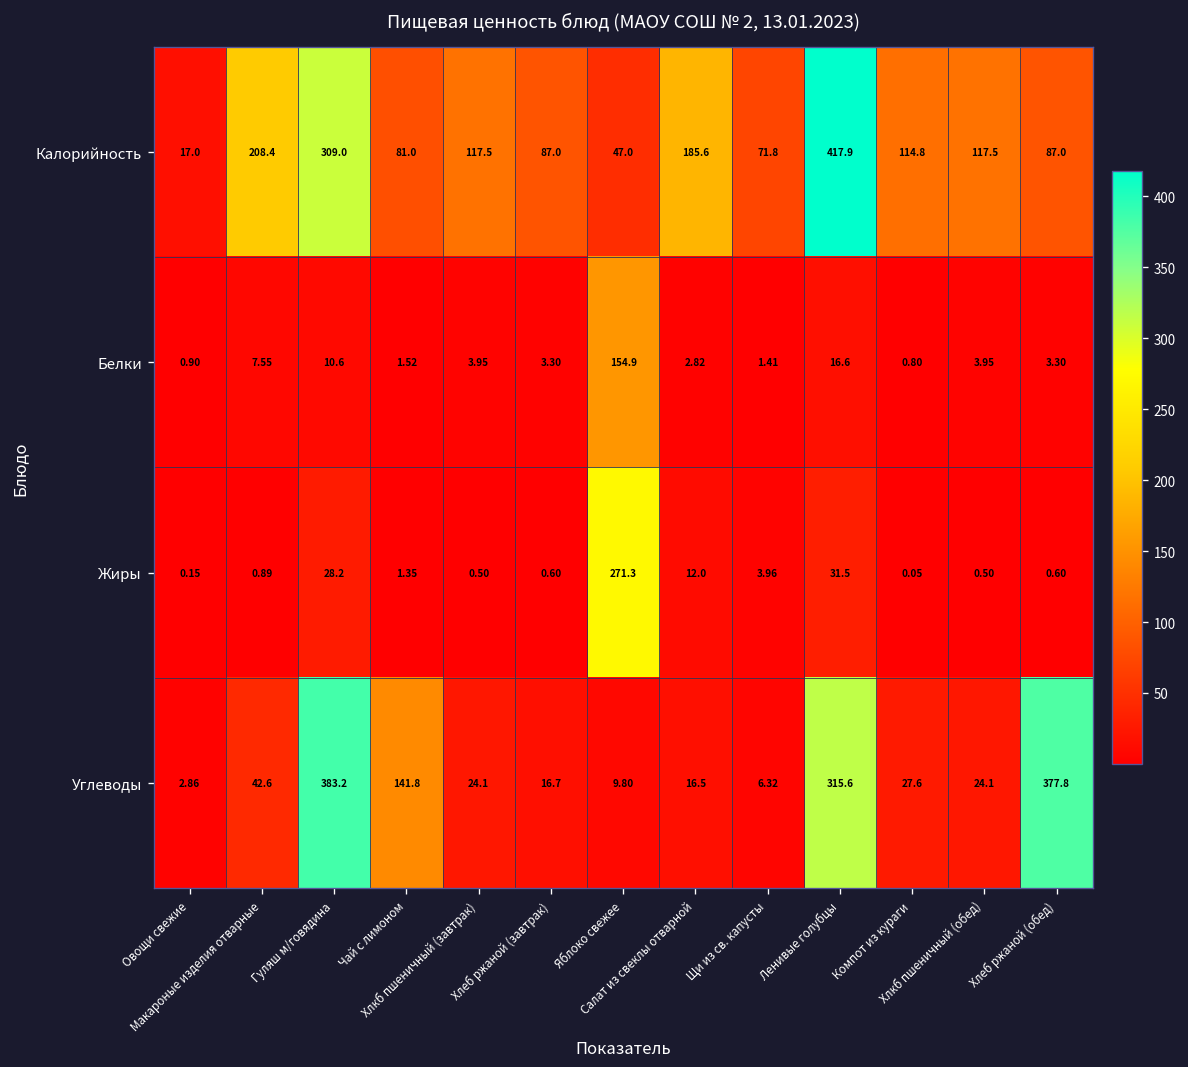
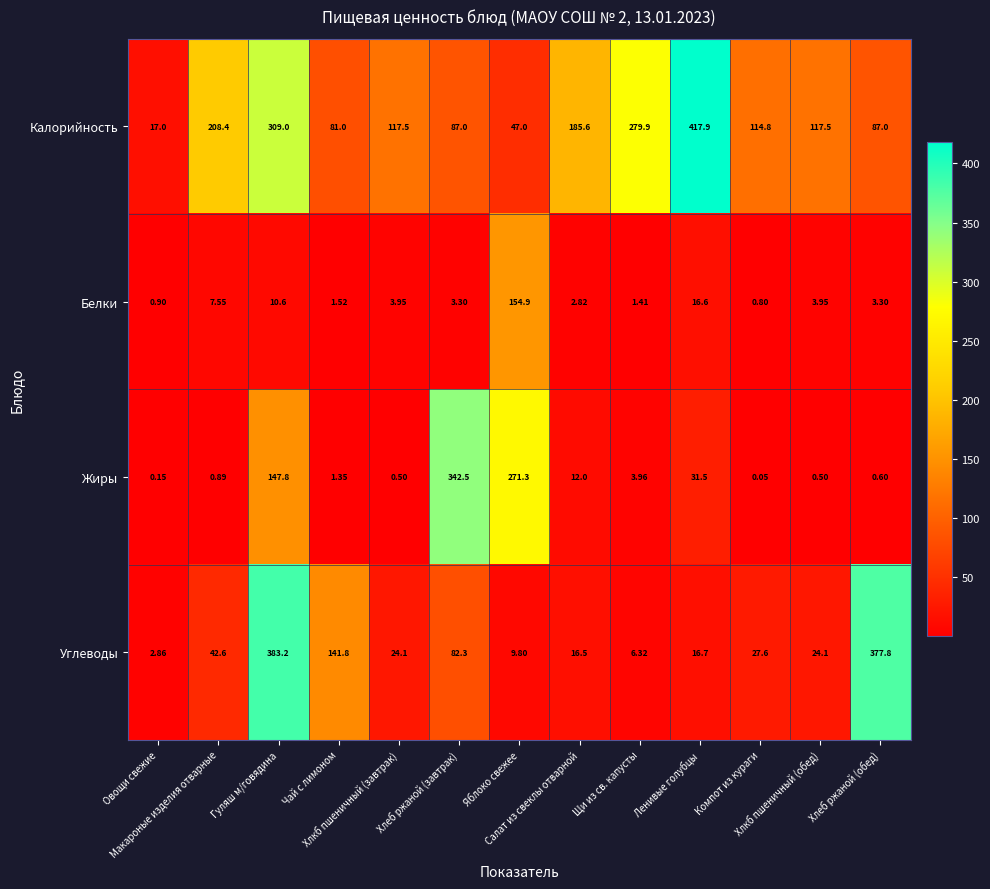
  {
    "Калорийность": {
      "Овощи свежие": 17.0,
      "Макароные изделия отварные": 208.4,
      "Гуляш м/говядина": 309.0,
      "Чай с лимоном": 81.0,
      "Хлкб пшеничный (завтрак)": 117.5,
      "Хлеб ржаной (завтрак)": 87.0,
      "Яблоко свежее": 47.0,
      "Салат из свеклы отварной": 185.6,
-     "Щи из св. капусты": 71.8,
+     "Щи из св. капусты": 279.9,
      "Ленивые голубцы": 417.9,
      "Компот из кураги": 114.8,
      "Хлкб пшеничный (обед)": 117.5,
      "Хлеб ржаной (обед)": 87.0
    },
    "Белки": {
      "Овощи свежие": 0.90,
      "Макароные изделия отварные": 7.55,
      "Гуляш м/говядина": 10.6,
      "Чай с лимоном": 1.52,
      "Хлкб пшеничный (завтрак)": 3.95,
      "Хлеб ржаной (завтрак)": 3.30,
      "Яблоко свежее": 154.9,
      "Салат из свеклы отварной": 2.82,
      "Щи из св. капусты": 1.41,
      "Ленивые голубцы": 16.6,
      "Компот из кураги": 0.80,
      "Хлкб пшеничный (обед)": 3.95,
      "Хлеб ржаной (обед)": 3.30
    },
    "Жиры": {
      "Овощи свежие": 0.15,
      "Макароные изделия отварные": 0.89,
-     "Гуляш м/говядина": 28.2,
+     "Гуляш м/говядина": 147.8,
      "Чай с лимоном": 1.35,
      "Хлкб пшеничный (завтрак)": 0.50,
-     "Хлеб ржаной (завтрак)": 0.60,
+     "Хлеб ржаной (завтрак)": 342.5,
      "Яблоко свежее": 271.3,
      "Салат из свеклы отварной": 12.0,
      "Щи из св. капусты": 3.96,
      "Ленивые голубцы": 31.5,
      "Компот из кураги": 0.05,
      "Хлкб пшеничный (обед)": 0.50,
      "Хлеб ржаной (обед)": 0.60
    },
    "Углеводы": {
      "Овощи свежие": 2.86,
      "Макароные изделия отварные": 42.6,
      "Гуляш м/говядина": 383.2,
      "Чай с лимоном": 141.8,
      "Хлкб пшеничный (завтрак)": 24.1,
-     "Хлеб ржаной (завтрак)": 16.7,
+     "Хлеб ржаной (завтрак)": 82.3,
      "Яблоко свежее": 9.80,
      "Салат из свеклы отварной": 16.5,
      "Щи из св. капусты": 6.32,
-     "Ленивые голубцы": 315.6,
+     "Ленивые голубцы": 16.7,
      "Компот из кураги": 27.6,
      "Хлкб пшеничный (обед)": 24.1,
      "Хлеб ржаной (обед)": 377.8
    }
  }
